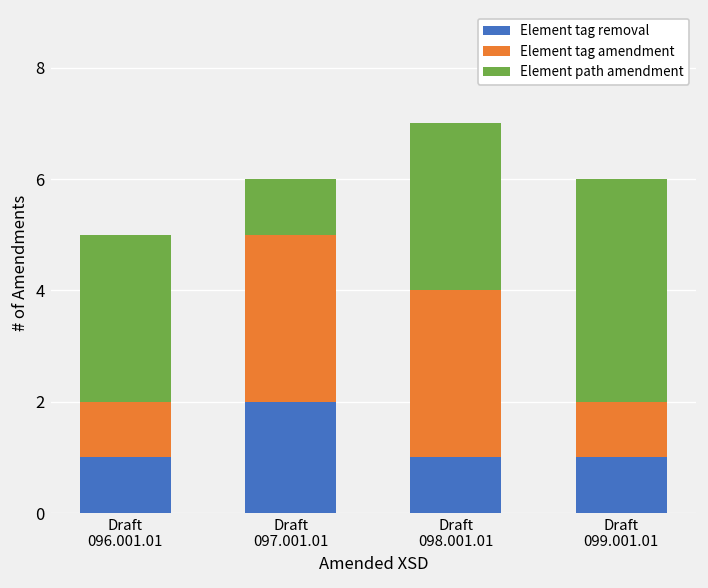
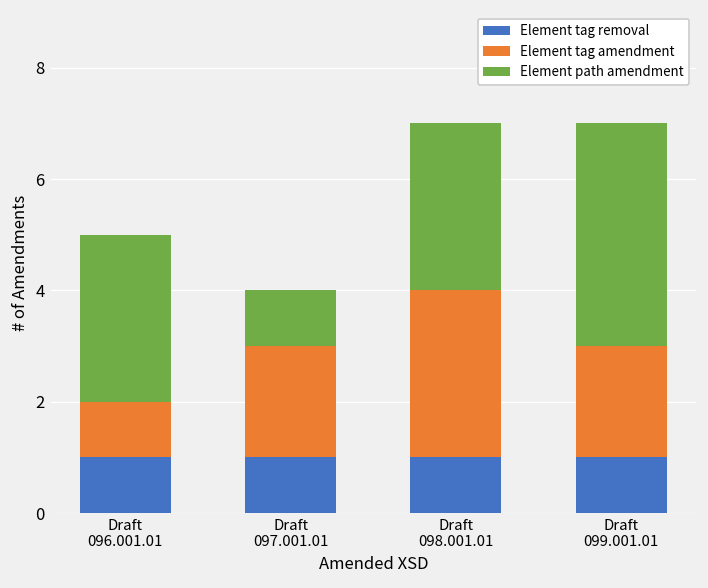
  {
    "Element tag removal": {
      "Draft 096.001.01": 1,
-     "Draft 097.001.01": 2,
+     "Draft 097.001.01": 1,
      "Draft 098.001.01": 1,
      "Draft 099.001.01": 1
    },
    "Element tag amendment": {
      "Draft 096.001.01": 1,
-     "Draft 097.001.01": 3,
+     "Draft 097.001.01": 2,
      "Draft 098.001.01": 3,
-     "Draft 099.001.01": 1
+     "Draft 099.001.01": 2
    },
    "Element path amendment": {
      "Draft 096.001.01": 3,
      "Draft 097.001.01": 1,
      "Draft 098.001.01": 3,
      "Draft 099.001.01": 4
    }
  }
